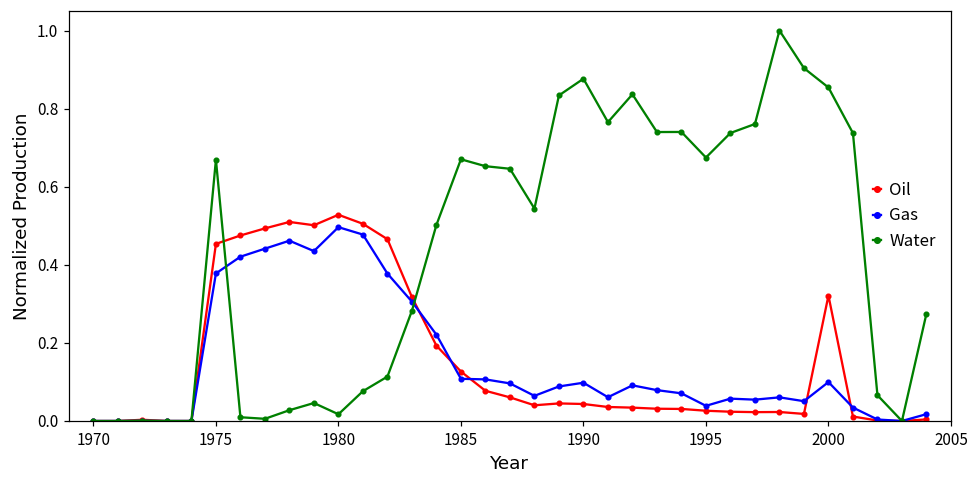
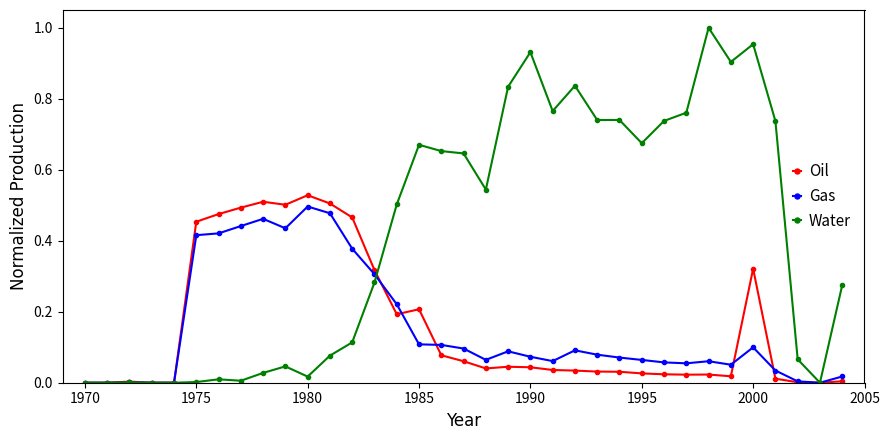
  {
    "Oil": {
      "1975": 0.45,
      "1980": 0.53,
-     "1985": 0.13,
+     "1985": 0.21,
      "1990": 0.04,
      "1995": 0.03,
      "2000": 0.32
    },
    "Gas": {
-     "1975": 0.38,
+     "1975": 0.42,
      "1980": 0.50,
      "1985": 0.11,
-     "1990": 0.10,
-     "1995": 0.04,
+     "1990": 0.07,
+     "1995": 0.06,
      "2000": 0.10
    },
    "Water": {
-     "1975": 0.67,
+     "1975": 0.00,
      "1980": 0.02,
      "1985": 0.67,
-     "1990": 0.88,
+     "1990": 0.93,
      "1995": 0.67,
-     "2000": 0.85
+     "2000": 0.95
    }
  }
